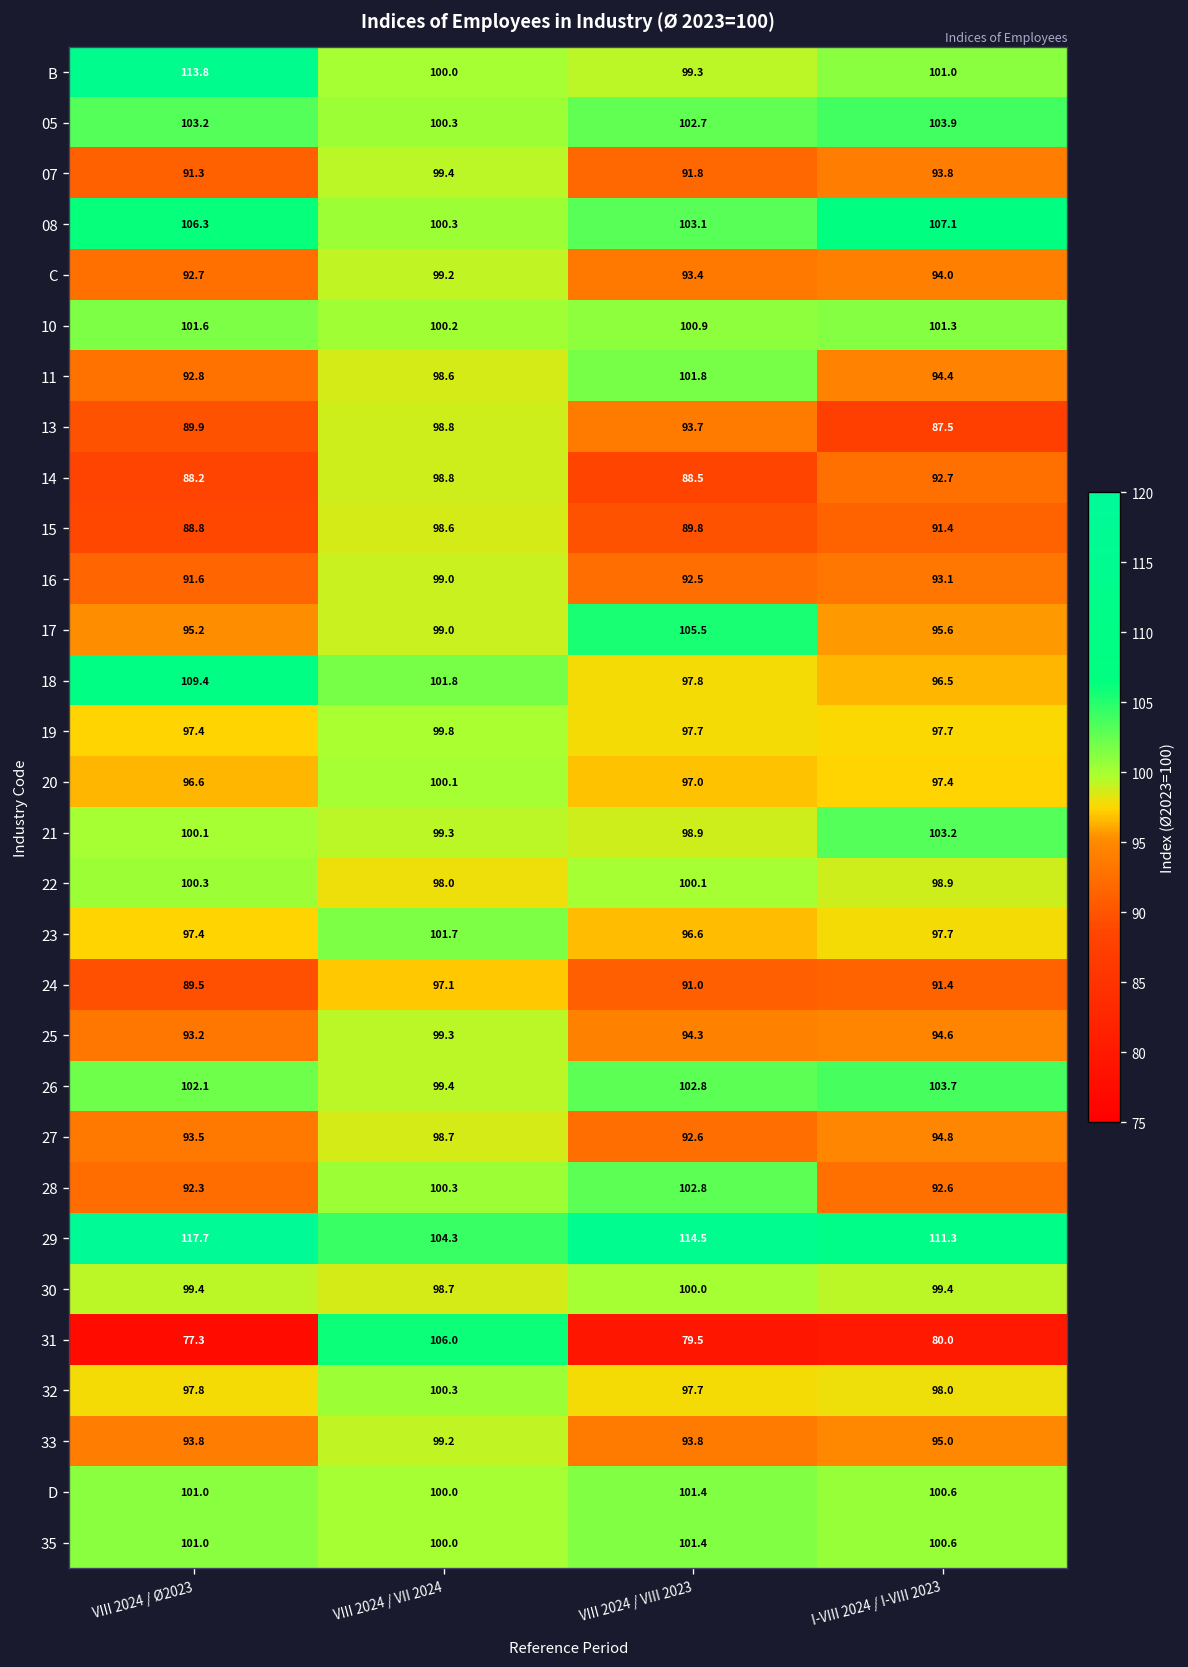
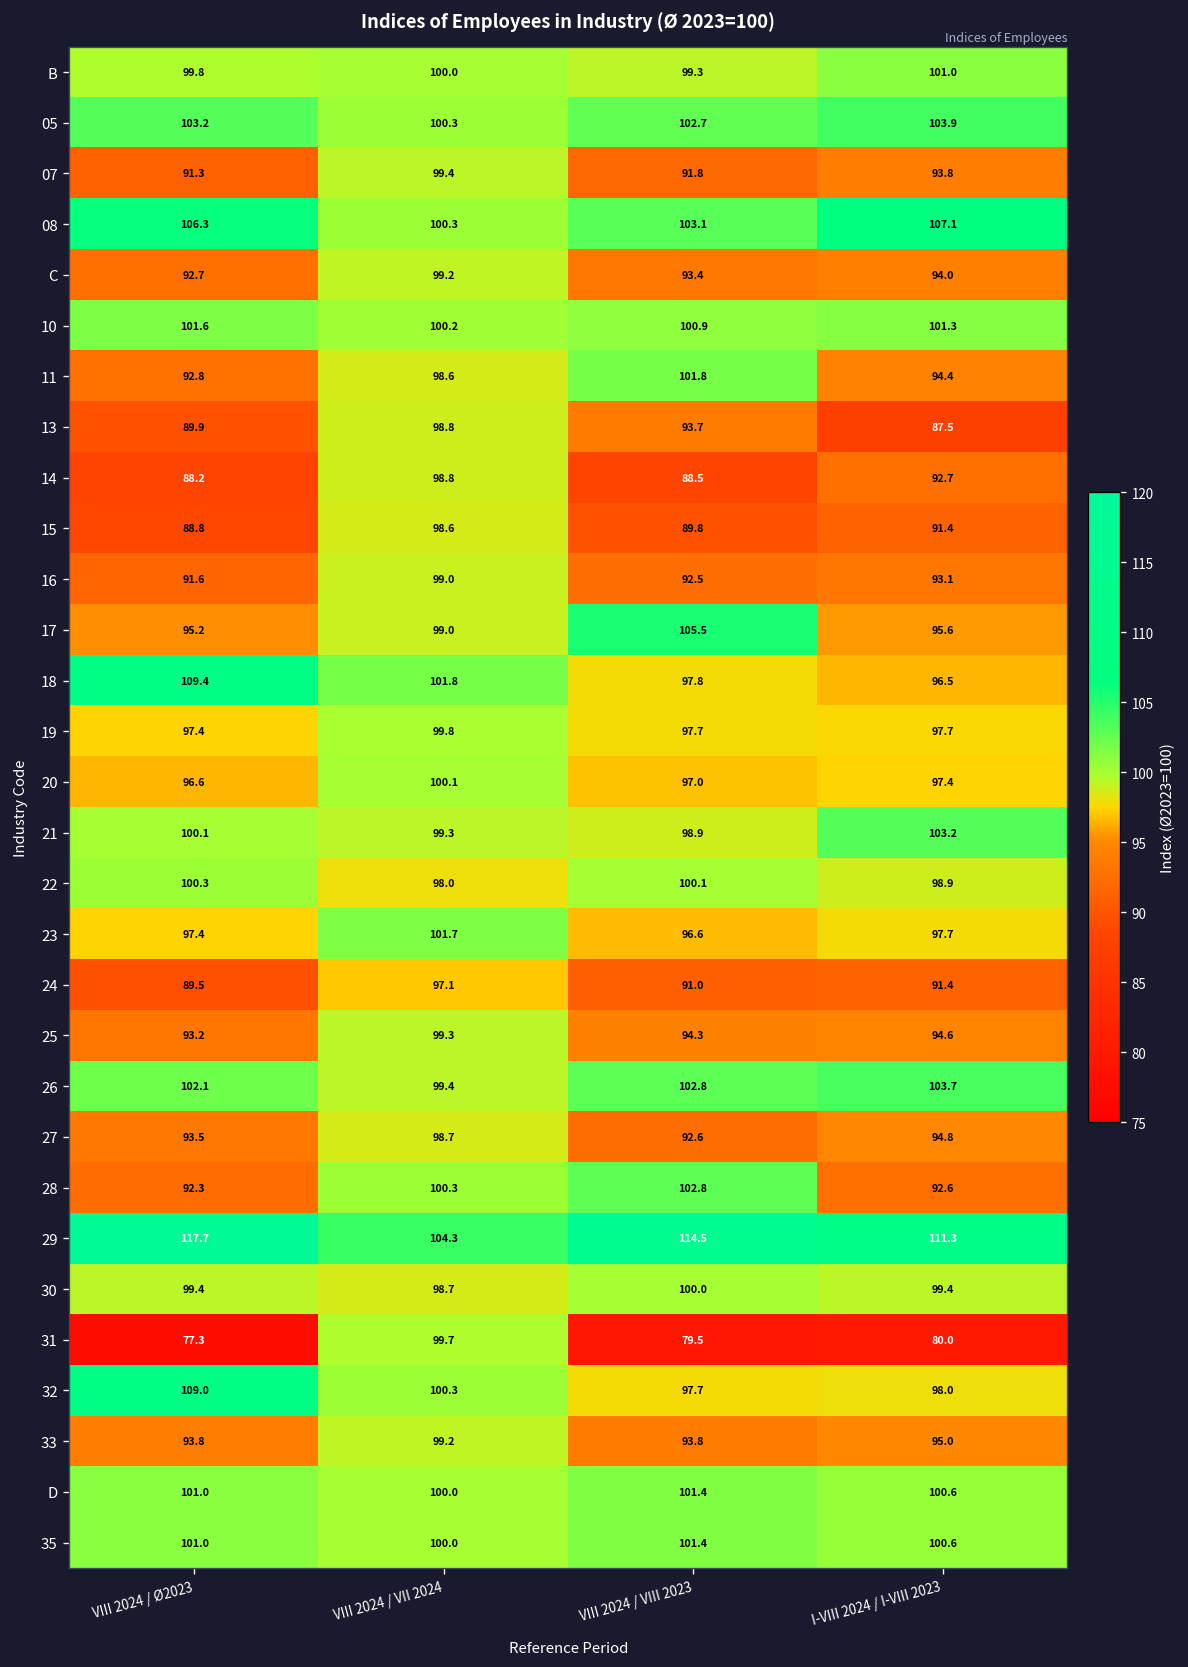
  {
    "B": {
-     "VIII 2024 / Ø2023": 113.8,
+     "VIII 2024 / Ø2023": 99.8,
      "VIII 2024 / VII 2024": 100.0,
      "VIII 2024 / VIII 2023": 99.3,
      "I-VIII 2024 / I-VIII 2023": 101.0
    },
    "05": {
      "VIII 2024 / Ø2023": 103.2,
      "VIII 2024 / VII 2024": 100.3,
      "VIII 2024 / VIII 2023": 102.7,
      "I-VIII 2024 / I-VIII 2023": 103.9
    },
    "07": {
      "VIII 2024 / Ø2023": 91.3,
      "VIII 2024 / VII 2024": 99.4,
      "VIII 2024 / VIII 2023": 91.8,
      "I-VIII 2024 / I-VIII 2023": 93.8
    },
    "08": {
      "VIII 2024 / Ø2023": 106.3,
      "VIII 2024 / VII 2024": 100.3,
      "VIII 2024 / VIII 2023": 103.1,
      "I-VIII 2024 / I-VIII 2023": 107.1
    },
    "C": {
      "VIII 2024 / Ø2023": 92.7,
      "VIII 2024 / VII 2024": 99.2,
      "VIII 2024 / VIII 2023": 93.4,
      "I-VIII 2024 / I-VIII 2023": 94.0
    },
    "10": {
      "VIII 2024 / Ø2023": 101.6,
      "VIII 2024 / VII 2024": 100.2,
      "VIII 2024 / VIII 2023": 100.9,
      "I-VIII 2024 / I-VIII 2023": 101.3
    },
    "11": {
      "VIII 2024 / Ø2023": 92.8,
      "VIII 2024 / VII 2024": 98.6,
      "VIII 2024 / VIII 2023": 101.8,
      "I-VIII 2024 / I-VIII 2023": 94.4
    },
    "13": {
      "VIII 2024 / Ø2023": 89.9,
      "VIII 2024 / VII 2024": 98.8,
      "VIII 2024 / VIII 2023": 93.7,
      "I-VIII 2024 / I-VIII 2023": 87.5
    },
    "14": {
      "VIII 2024 / Ø2023": 88.2,
      "VIII 2024 / VII 2024": 98.8,
      "VIII 2024 / VIII 2023": 88.5,
      "I-VIII 2024 / I-VIII 2023": 92.7
    },
    "15": {
      "VIII 2024 / Ø2023": 88.8,
      "VIII 2024 / VII 2024": 98.6,
      "VIII 2024 / VIII 2023": 89.8,
      "I-VIII 2024 / I-VIII 2023": 91.4
    },
    "16": {
      "VIII 2024 / Ø2023": 91.6,
      "VIII 2024 / VII 2024": 99.0,
      "VIII 2024 / VIII 2023": 92.5,
      "I-VIII 2024 / I-VIII 2023": 93.1
    },
    "17": {
      "VIII 2024 / Ø2023": 95.2,
      "VIII 2024 / VII 2024": 99.0,
      "VIII 2024 / VIII 2023": 105.5,
      "I-VIII 2024 / I-VIII 2023": 95.6
    },
    "18": {
      "VIII 2024 / Ø2023": 109.4,
      "VIII 2024 / VII 2024": 101.8,
      "VIII 2024 / VIII 2023": 97.8,
      "I-VIII 2024 / I-VIII 2023": 96.5
    },
    "19": {
      "VIII 2024 / Ø2023": 97.4,
      "VIII 2024 / VII 2024": 99.8,
      "VIII 2024 / VIII 2023": 97.7,
      "I-VIII 2024 / I-VIII 2023": 97.7
    },
    "20": {
      "VIII 2024 / Ø2023": 96.6,
      "VIII 2024 / VII 2024": 100.1,
      "VIII 2024 / VIII 2023": 97.0,
      "I-VIII 2024 / I-VIII 2023": 97.4
    },
    "21": {
      "VIII 2024 / Ø2023": 100.1,
      "VIII 2024 / VII 2024": 99.3,
      "VIII 2024 / VIII 2023": 98.9,
      "I-VIII 2024 / I-VIII 2023": 103.2
    },
    "22": {
      "VIII 2024 / Ø2023": 100.3,
      "VIII 2024 / VII 2024": 98.0,
      "VIII 2024 / VIII 2023": 100.1,
      "I-VIII 2024 / I-VIII 2023": 98.9
    },
    "23": {
      "VIII 2024 / Ø2023": 97.4,
      "VIII 2024 / VII 2024": 101.7,
      "VIII 2024 / VIII 2023": 96.6,
      "I-VIII 2024 / I-VIII 2023": 97.7
    },
    "24": {
      "VIII 2024 / Ø2023": 89.5,
      "VIII 2024 / VII 2024": 97.1,
      "VIII 2024 / VIII 2023": 91.0,
      "I-VIII 2024 / I-VIII 2023": 91.4
    },
    "25": {
      "VIII 2024 / Ø2023": 93.2,
      "VIII 2024 / VII 2024": 99.3,
      "VIII 2024 / VIII 2023": 94.3,
      "I-VIII 2024 / I-VIII 2023": 94.6
    },
    "26": {
      "VIII 2024 / Ø2023": 102.1,
      "VIII 2024 / VII 2024": 99.4,
      "VIII 2024 / VIII 2023": 102.8,
      "I-VIII 2024 / I-VIII 2023": 103.7
    },
    "27": {
      "VIII 2024 / Ø2023": 93.5,
      "VIII 2024 / VII 2024": 98.7,
      "VIII 2024 / VIII 2023": 92.6,
      "I-VIII 2024 / I-VIII 2023": 94.8
    },
    "28": {
      "VIII 2024 / Ø2023": 92.3,
      "VIII 2024 / VII 2024": 100.3,
      "VIII 2024 / VIII 2023": 102.8,
      "I-VIII 2024 / I-VIII 2023": 92.6
    },
    "29": {
      "VIII 2024 / Ø2023": 117.7,
      "VIII 2024 / VII 2024": 104.3,
      "VIII 2024 / VIII 2023": 114.5,
      "I-VIII 2024 / I-VIII 2023": 111.3
    },
    "30": {
      "VIII 2024 / Ø2023": 99.4,
      "VIII 2024 / VII 2024": 98.7,
      "VIII 2024 / VIII 2023": 100.0,
      "I-VIII 2024 / I-VIII 2023": 99.4
    },
    "31": {
      "VIII 2024 / Ø2023": 77.3,
-     "VIII 2024 / VII 2024": 106.0,
+     "VIII 2024 / VII 2024": 99.7,
      "VIII 2024 / VIII 2023": 79.5,
      "I-VIII 2024 / I-VIII 2023": 80.0
    },
    "32": {
-     "VIII 2024 / Ø2023": 97.8,
+     "VIII 2024 / Ø2023": 109.0,
      "VIII 2024 / VII 2024": 100.3,
      "VIII 2024 / VIII 2023": 97.7,
      "I-VIII 2024 / I-VIII 2023": 98.0
    },
    "33": {
      "VIII 2024 / Ø2023": 93.8,
      "VIII 2024 / VII 2024": 99.2,
      "VIII 2024 / VIII 2023": 93.8,
      "I-VIII 2024 / I-VIII 2023": 95.0
    },
    "D": {
      "VIII 2024 / Ø2023": 101.0,
      "VIII 2024 / VII 2024": 100.0,
      "VIII 2024 / VIII 2023": 101.4,
      "I-VIII 2024 / I-VIII 2023": 100.6
    },
    "35": {
      "VIII 2024 / Ø2023": 101.0,
      "VIII 2024 / VII 2024": 100.0,
      "VIII 2024 / VIII 2023": 101.4,
      "I-VIII 2024 / I-VIII 2023": 100.6
    }
  }
